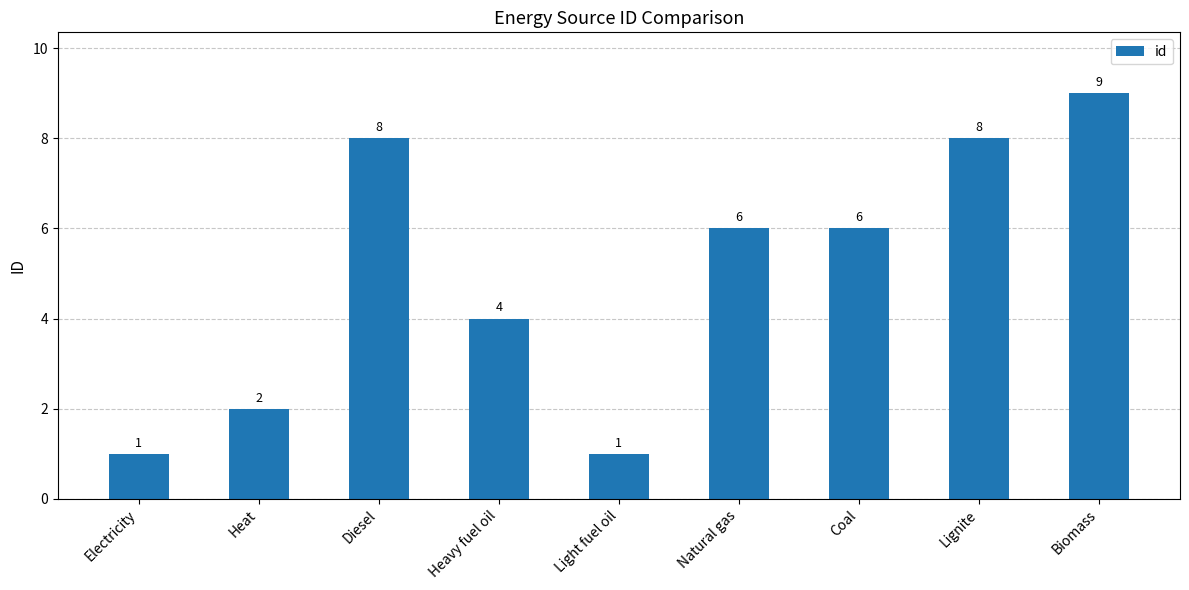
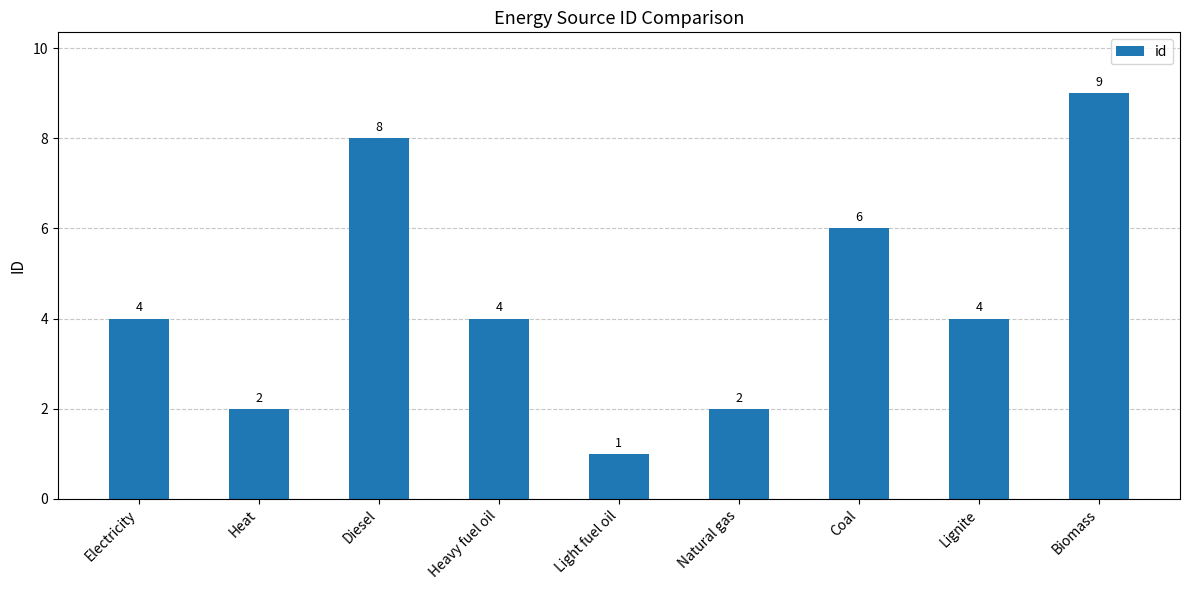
  {
-   "Electricity": 1,
+   "Electricity": 4,
    "Heat": 2,
    "Diesel": 8,
    "Heavy fuel oil": 4,
    "Light fuel oil": 1,
-   "Natural gas": 6,
+   "Natural gas": 2,
    "Coal": 6,
-   "Lignite": 8,
+   "Lignite": 4,
    "Biomass": 9
  }
